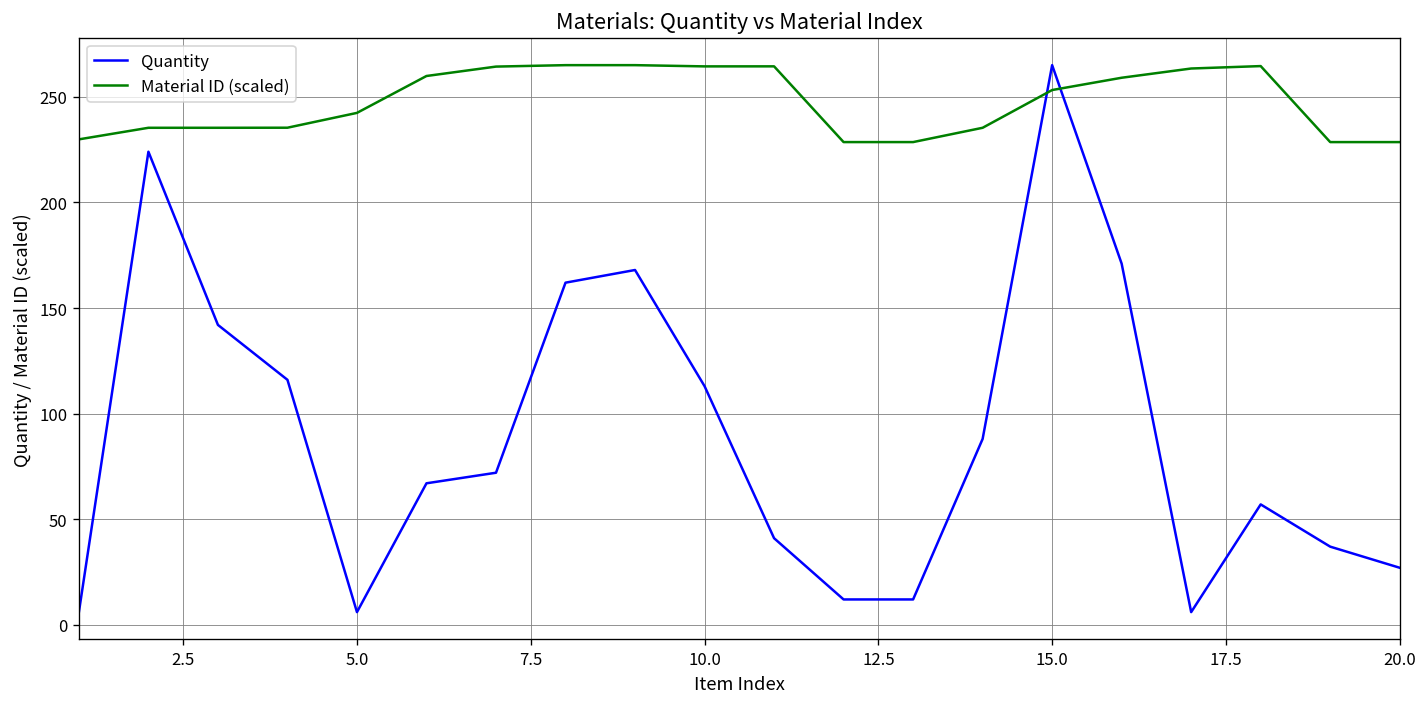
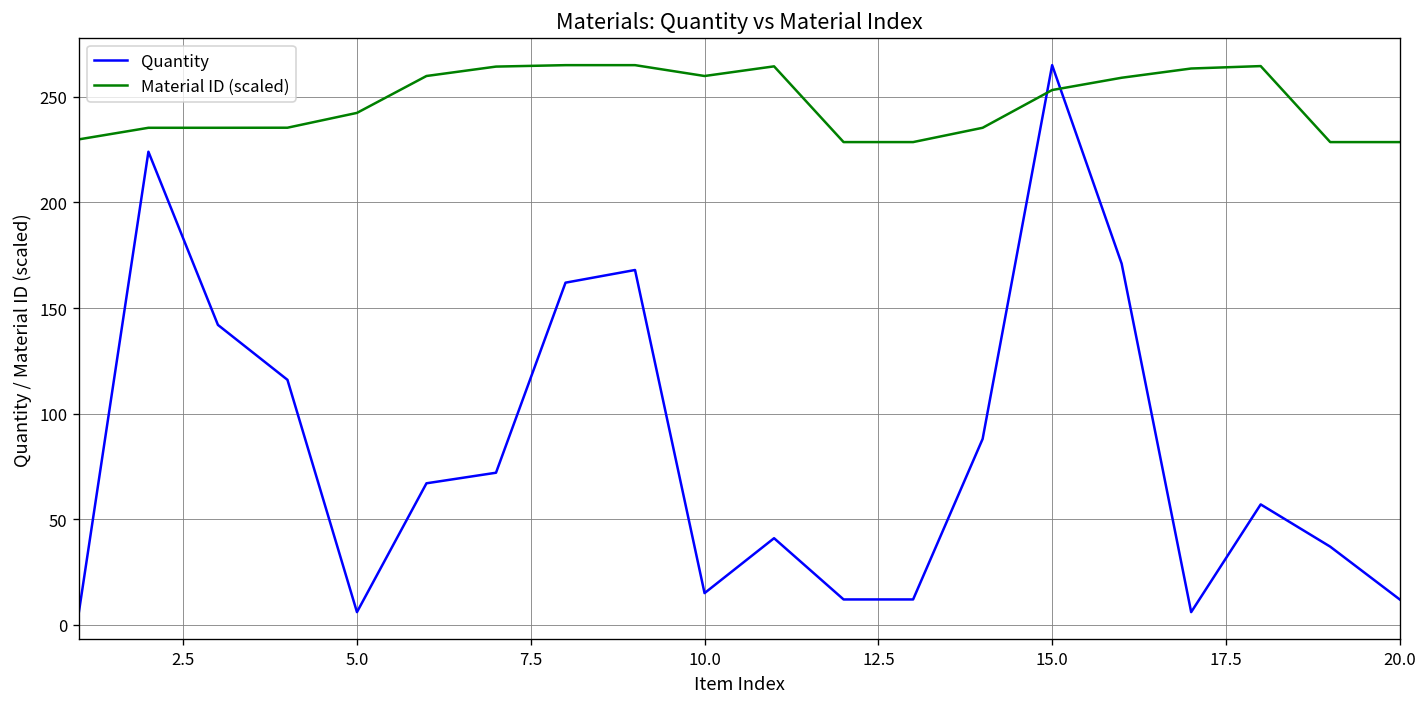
  {
    "Quantity": {
      "5.0": 6,
-     "10.0": 113,
+     "10.0": 15,
      "15.0": 265,
-     "20.0": 27
+     "20.0": 12
    },
    "Material ID (scaled)": {
      "5.0": 242,
-     "10.0": 264,
+     "10.0": 260,
      "15.0": 253,
      "20.0": 229
    }
  }
